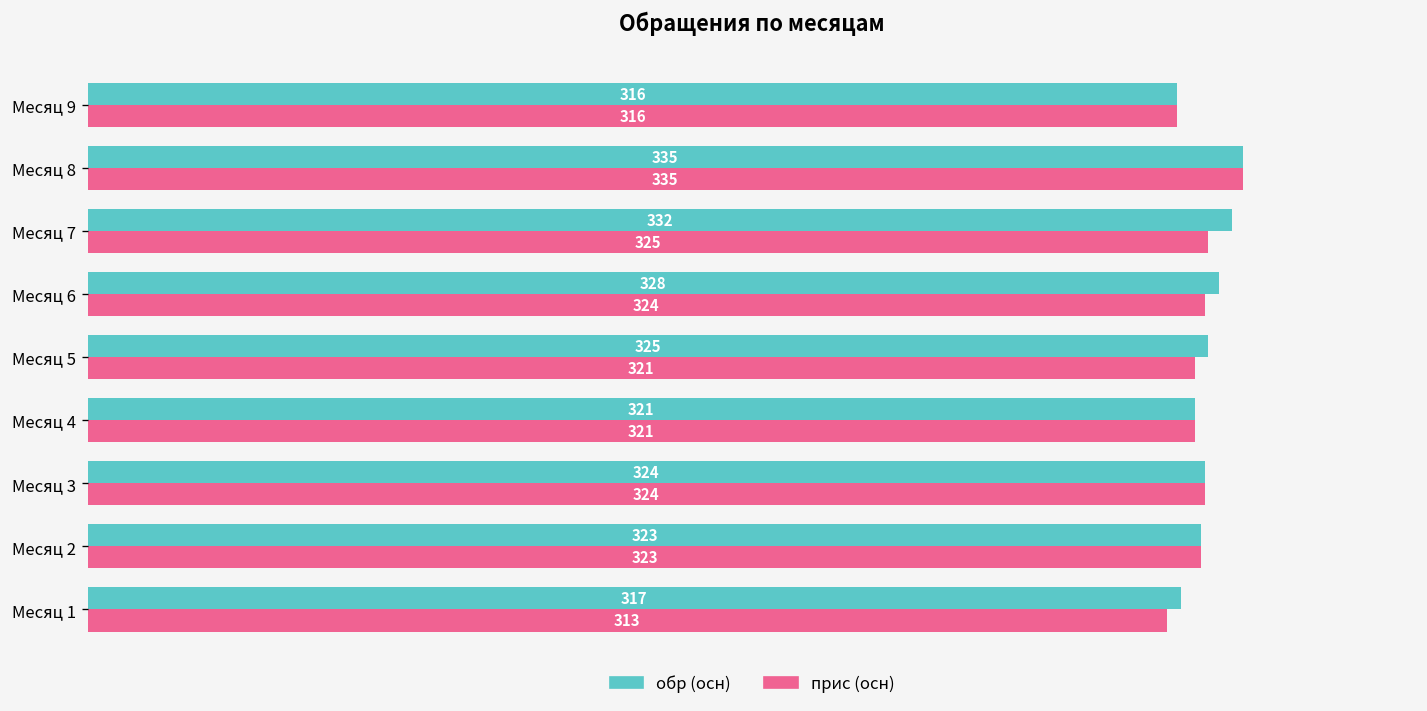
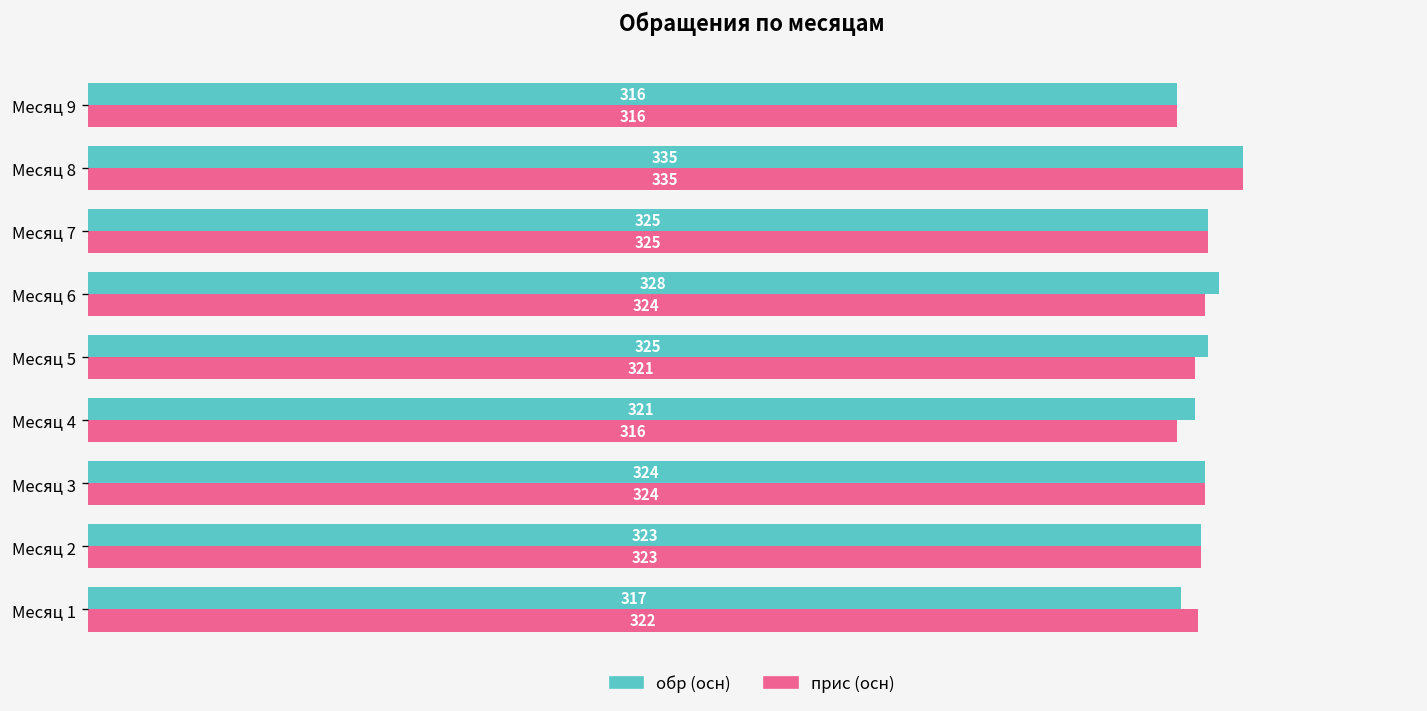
  {
    "обр (осн)": {
      "Месяц 9": 316,
      "Месяц 8": 335,
-     "Месяц 7": 332,
+     "Месяц 7": 325,
      "Месяц 6": 328,
      "Месяц 5": 325,
      "Месяц 4": 321,
      "Месяц 3": 324,
      "Месяц 2": 323,
      "Месяц 1": 317
    },
    "прис (осн)": {
      "Месяц 9": 316,
      "Месяц 8": 335,
      "Месяц 7": 325,
      "Месяц 6": 324,
      "Месяц 5": 321,
-     "Месяц 4": 321,
+     "Месяц 4": 316,
      "Месяц 3": 324,
      "Месяц 2": 323,
-     "Месяц 1": 313
+     "Месяц 1": 322
    }
  }
